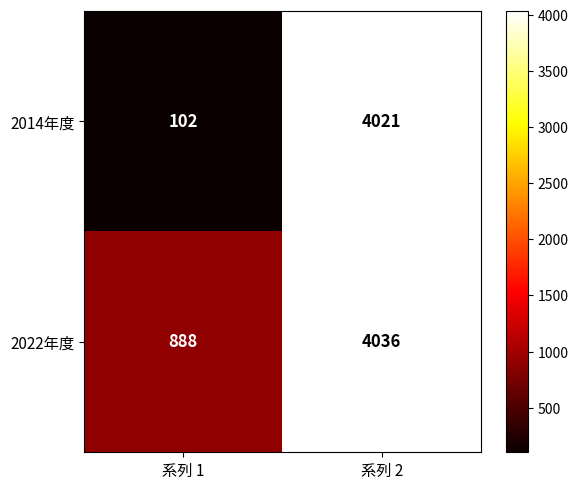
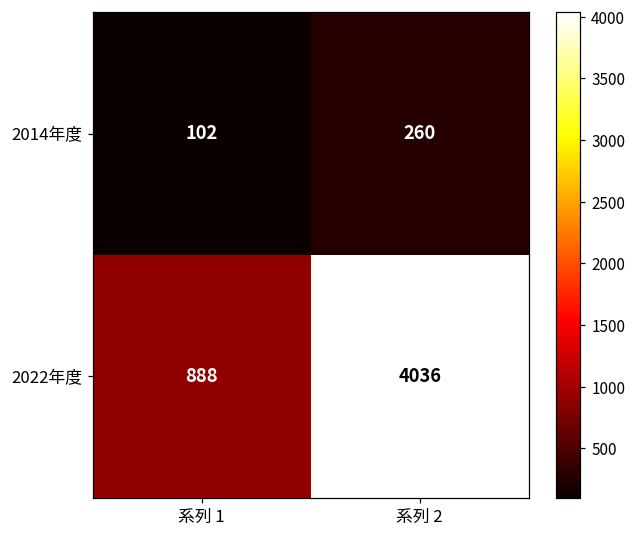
  {
    "2014年度": {
      "系列 1": 102,
-     "系列 2": 4021
+     "系列 2": 260
    },
    "2022年度": {
      "系列 1": 888,
      "系列 2": 4036
    }
  }
